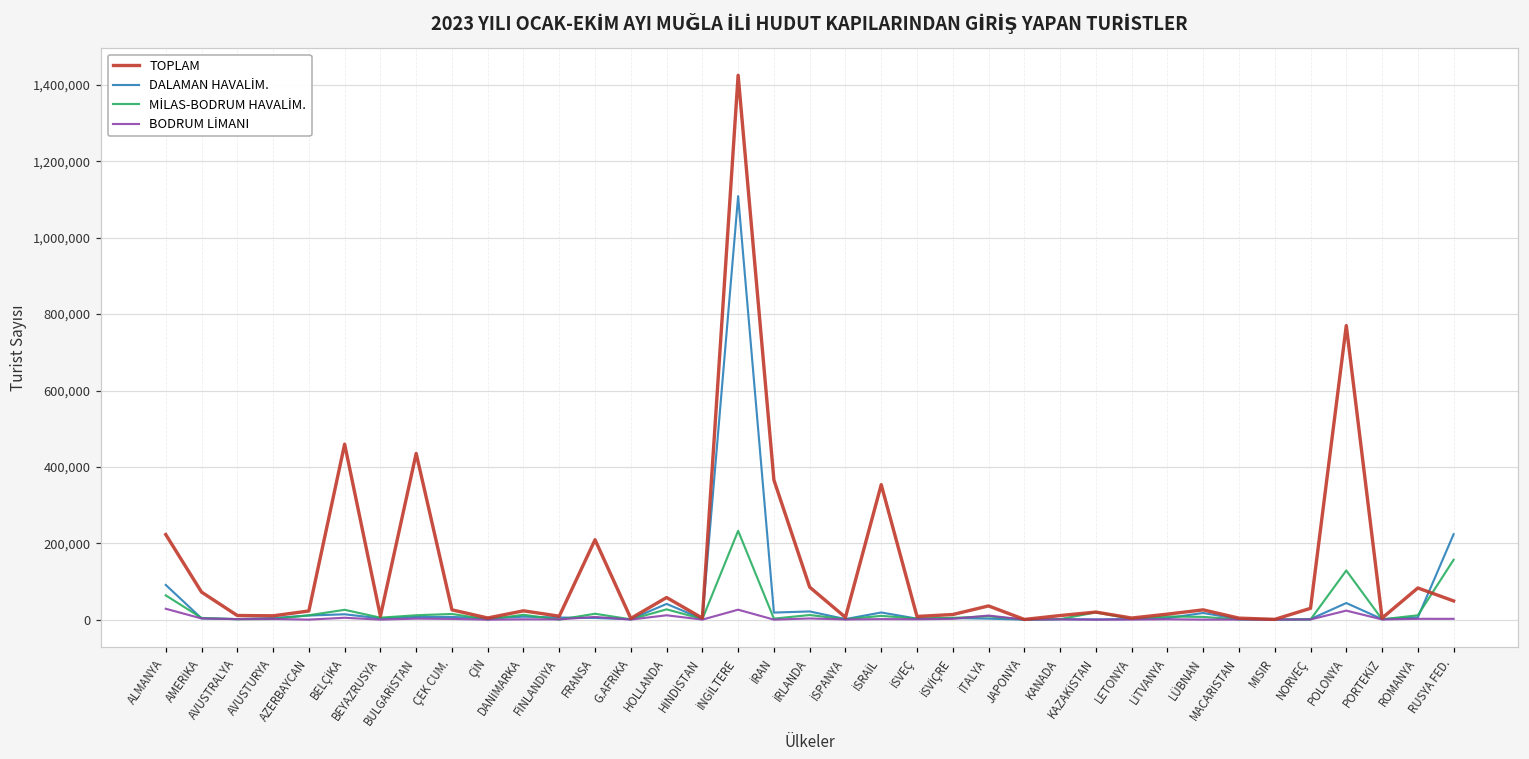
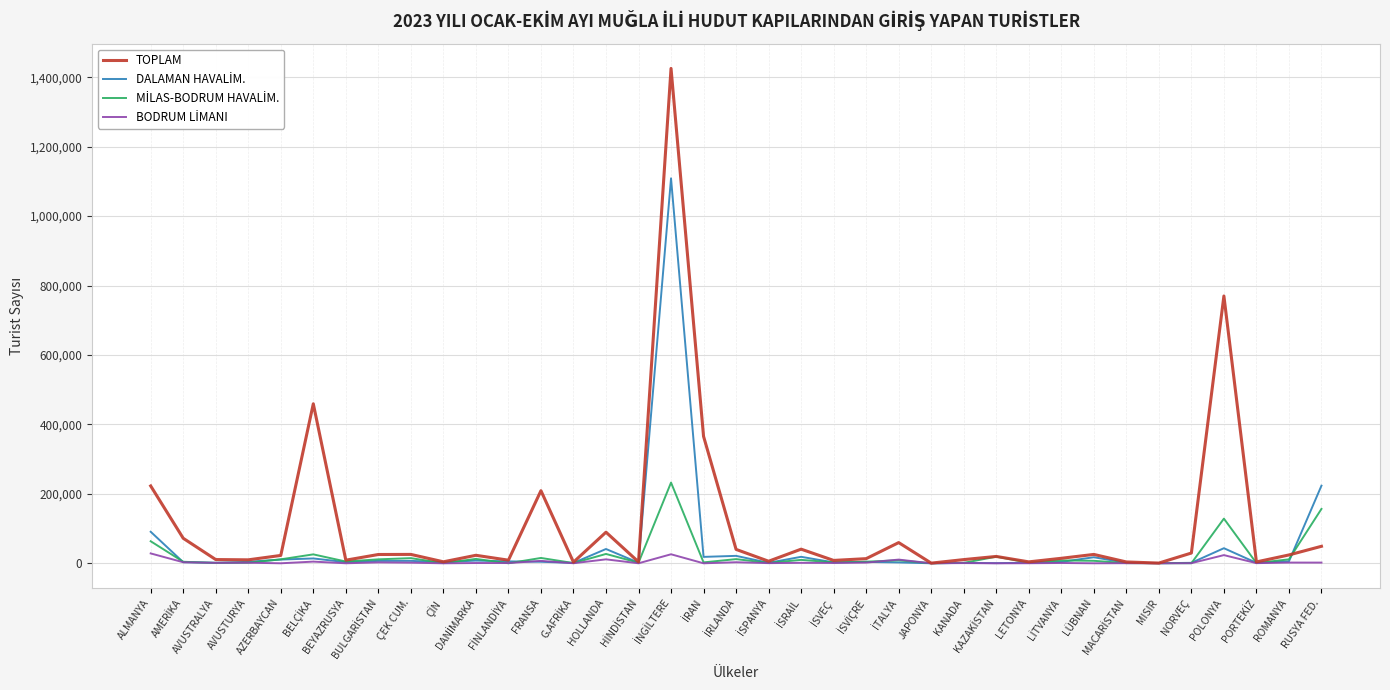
  {
    "TOPLAM": {
      "ALMANYA": "220,000",
      "AMERİKA": "70,000",
      "AVUSTRALYA": "10,000",
      "AZERBAYCAN": "20,000",
      "BELÇİKA": "460,000",
-     "BULGARİSTAN": "440,000",
+     "BULGARİSTAN": "30,000",
      "ÇEK CUM.": "30,000",
      "DANİMARKA": "20,000",
      "FRANSA": "210,000",
-     "HOLLANDA": "60,000",
+     "HOLLANDA": "90,000",
      "İNGİLTERE": "1,430,000",
      "İRAN": "370,000",
-     "İRLANDA": "90,000",
-     "İSRAİL": "350,000",
+     "İRLANDA": "40,000",
+     "İSRAİL": "40,000",
      "İSVİÇRE": "10,000",
-     "İTALYA": "40,000",
+     "İTALYA": "60,000",
      "KANADA": "10,000",
      "LÜBNAN": "30,000",
      "NORVEÇ": "30,000",
      "POLONYA": "770,000",
-     "ROMANYA": "80,000",
+     "ROMANYA": "20,000",
      "RUSYA FED.": "50,000"
    },
    "DALAMAN HAVALİM.": {
      "ALMANYA": "90,000",
      "BELÇİKA": "10,000",
      "HOLLANDA": "40,000",
      "İNGİLTERE": "1,110,000",
      "İRAN": "20,000",
      "İRLANDA": "20,000",
      "İSRAİL": "20,000",
      "LÜBNAN": "20,000",
      "POLONYA": "40,000",
      "RUSYA FED.": "220,000"
    },
    "MİLAS-BODRUM HAVALİM.": {
      "ALMANYA": "60,000",
      "BELÇİKA": "30,000",
      "ÇEK CUM.": "10,000",
      "FRANSA": "20,000",
      "HOLLANDA": "30,000",
      "İNGİLTERE": "230,000",
      "İRLANDA": "10,000",
      "İSRAİL": "10,000",
      "POLONYA": "130,000",
      "RUSYA FED.": "160,000"
    },
    "BODRUM LİMANI": {
      "ALMANYA": "30,000",
      "AZERBAYCAN": "0",
      "BELÇİKA": "0",
      "HOLLANDA": "10,000",
      "İNGİLTERE": "30,000",
      "İRLANDA": "0",
      "İSRAİL": "0",
      "POLONYA": "20,000",
      "RUSYA FED.": "0"
    }
  }
